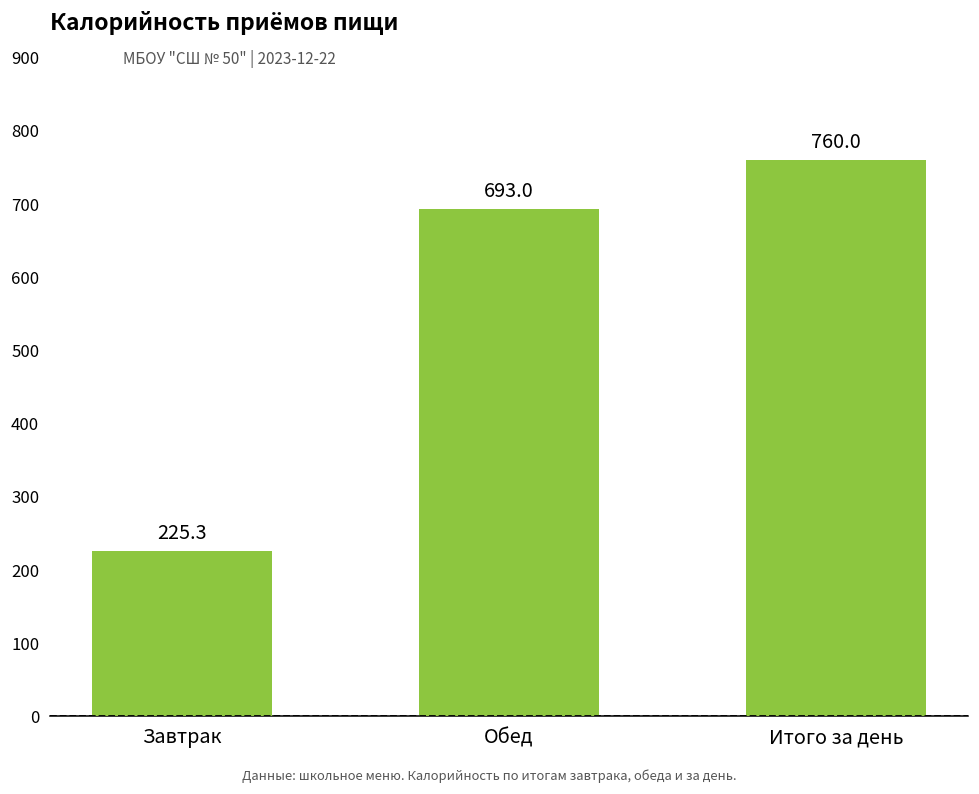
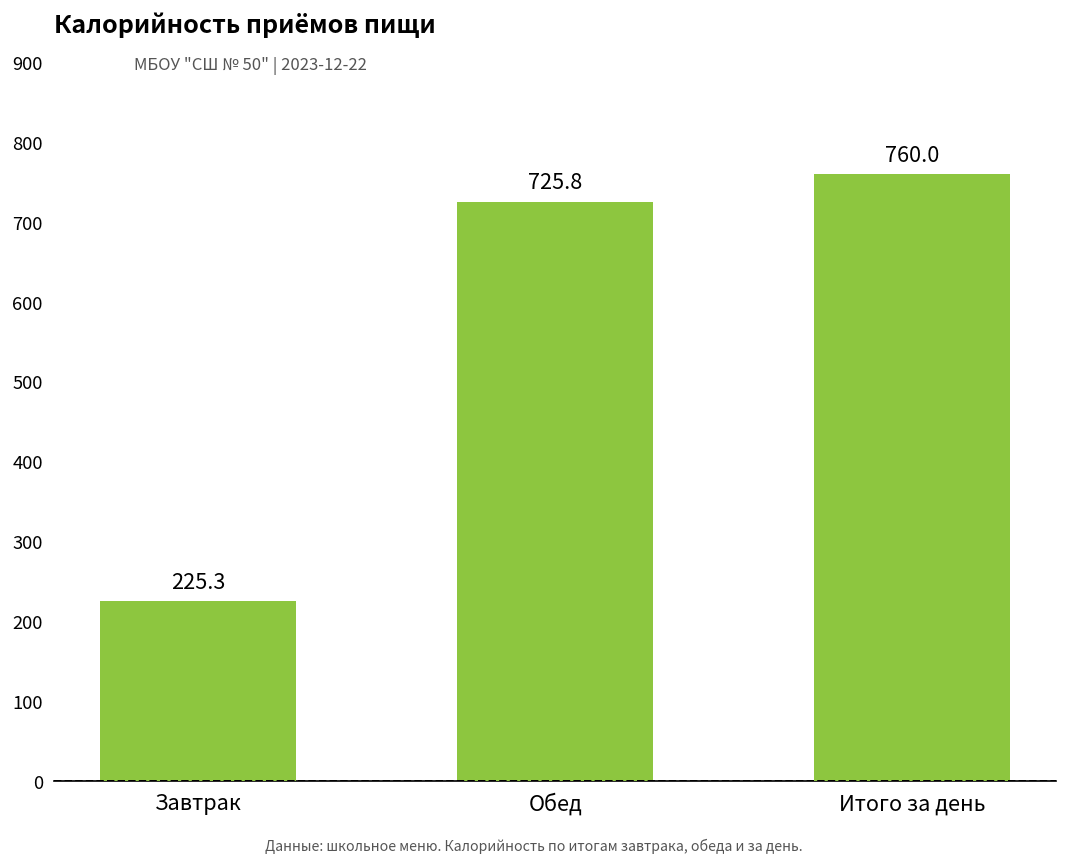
  {
    "Завтрак": 225.3,
-   "Обед": 693.0,
+   "Обед": 725.8,
    "Итого за день": 760.0
  }
